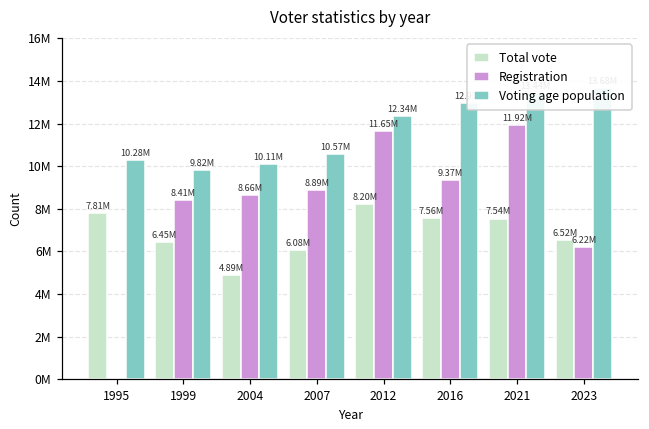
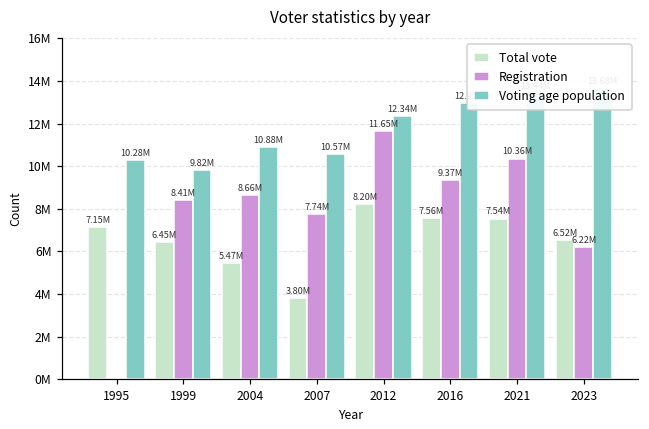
  {
    "Total vote": {
-     "1995": "7.81M",
+     "1995": "7.15M",
      "1999": "6.45M",
-     "2004": "4.89M",
-     "2007": "6.08M",
+     "2004": "5.47M",
+     "2007": "3.80M",
      "2012": "8.20M",
      "2016": "7.56M",
      "2021": "7.54M",
      "2023": "6.52M"
    },
    "Registration": {
      "1999": "8.41M",
      "2004": "8.66M",
-     "2007": "8.89M",
+     "2007": "7.74M",
      "2012": "11.65M",
      "2016": "9.37M",
-     "2021": "11.92M",
+     "2021": "10.36M",
      "2023": "6.22M"
    },
    "Voting age population": {
      "1995": "10.28M",
      "1999": "9.82M",
-     "2004": "10.11M",
+     "2004": "10.88M",
      "2007": "10.57M",
      "2012": "12.34M"
    }
  }
